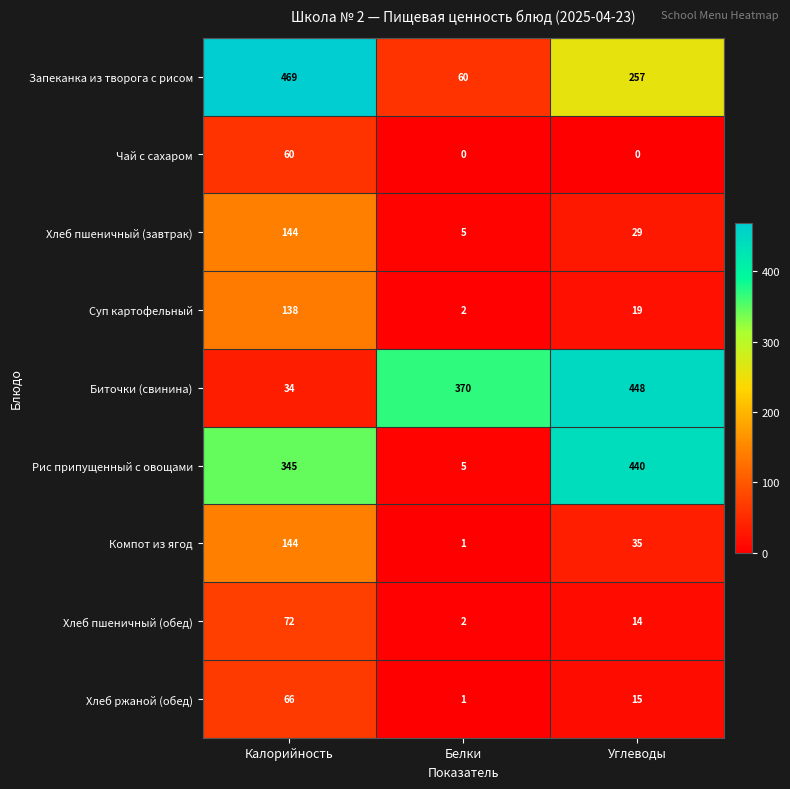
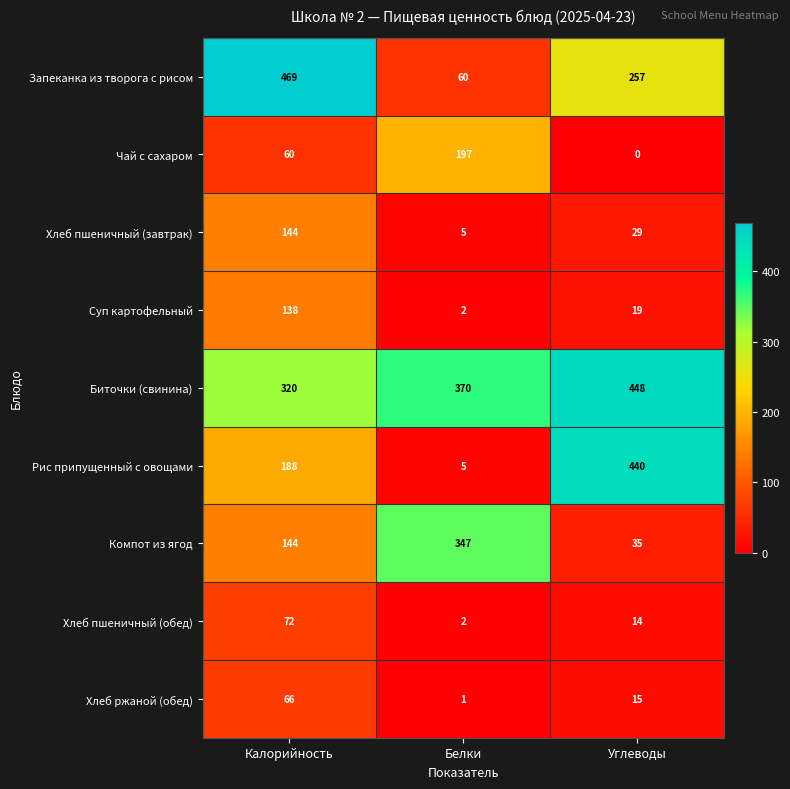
  {
    "Запеканка из творога с рисом": {
      "Калорийность": 469,
      "Белки": 60,
      "Углеводы": 257
    },
    "Чай с сахаром": {
      "Калорийность": 60,
-     "Белки": 0,
+     "Белки": 197,
      "Углеводы": 0
    },
    "Хлеб пшеничный (завтрак)": {
      "Калорийность": 144,
      "Белки": 5,
      "Углеводы": 29
    },
    "Суп картофельный": {
      "Калорийность": 138,
      "Белки": 2,
      "Углеводы": 19
    },
    "Биточки (свинина)": {
-     "Калорийность": 34,
+     "Калорийность": 320,
      "Белки": 370,
      "Углеводы": 448
    },
    "Рис припущенный с овощами": {
-     "Калорийность": 345,
+     "Калорийность": 188,
      "Белки": 5,
      "Углеводы": 440
    },
    "Компот из ягод": {
      "Калорийность": 144,
-     "Белки": 1,
+     "Белки": 347,
      "Углеводы": 35
    },
    "Хлеб пшеничный (обед)": {
      "Калорийность": 72,
      "Белки": 2,
      "Углеводы": 14
    },
    "Хлеб ржаной (обед)": {
      "Калорийность": 66,
      "Белки": 1,
      "Углеводы": 15
    }
  }
